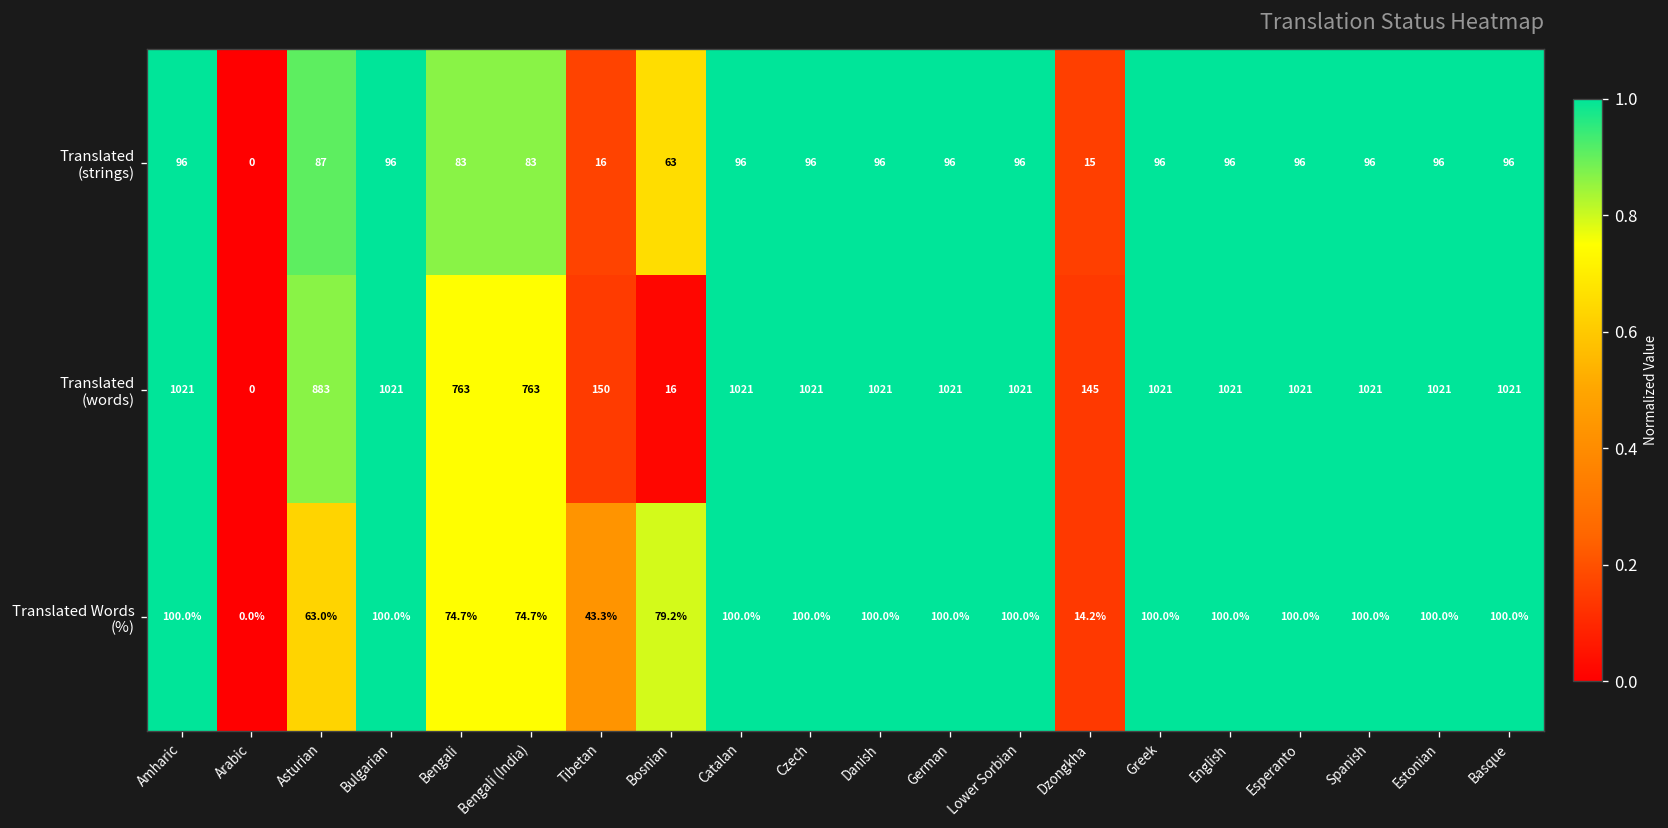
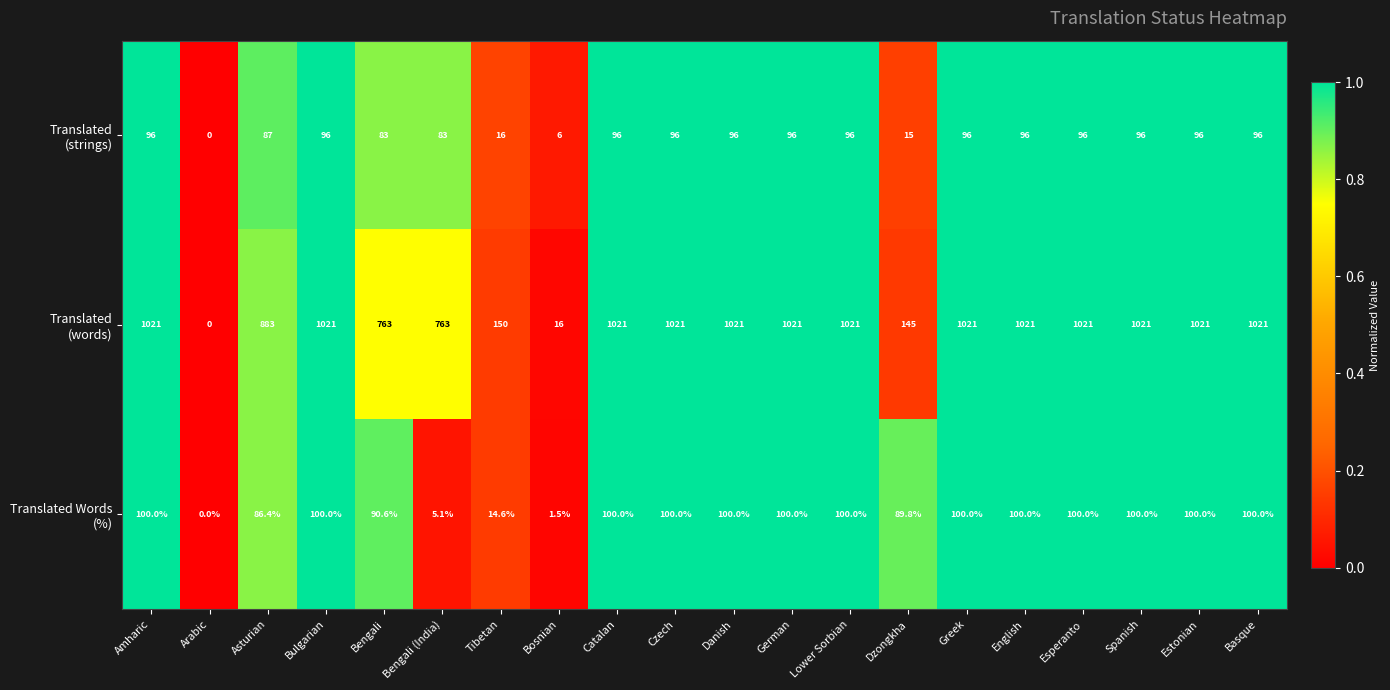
  {
    "Translated (strings)": {
      "Amharic": "96",
      "Arabic": "0",
      "Asturian": "87",
      "Bulgarian": "96",
      "Bengali": "83",
      "Bengali (India)": "83",
      "Tibetan": "16",
-     "Bosnian": "63",
+     "Bosnian": "6",
      "Catalan": "96",
      "Czech": "96",
      "Danish": "96",
      "German": "96",
      "Lower Sorbian": "96",
      "Dzongkha": "15",
      "Greek": "96",
      "English": "96",
      "Esperanto": "96",
      "Spanish": "96",
      "Estonian": "96",
      "Basque": "96"
    },
    "Translated (words)": {
      "Amharic": "1021",
      "Arabic": "0",
      "Asturian": "883",
      "Bulgarian": "1021",
      "Bengali": "763",
      "Bengali (India)": "763",
      "Tibetan": "150",
      "Bosnian": "16",
      "Catalan": "1021",
      "Czech": "1021",
      "Danish": "1021",
      "German": "1021",
      "Lower Sorbian": "1021",
      "Dzongkha": "145",
      "Greek": "1021",
      "English": "1021",
      "Esperanto": "1021",
      "Spanish": "1021",
      "Estonian": "1021",
      "Basque": "1021"
    },
    "Translated Words (%)": {
      "Amharic": "100.0%",
      "Arabic": "0.0%",
-     "Asturian": "63.0%",
+     "Asturian": "86.4%",
      "Bulgarian": "100.0%",
-     "Bengali": "74.7%",
-     "Bengali (India)": "74.7%",
-     "Tibetan": "43.3%",
-     "Bosnian": "79.2%",
+     "Bengali": "90.6%",
+     "Bengali (India)": "5.1%",
+     "Tibetan": "14.6%",
+     "Bosnian": "1.5%",
      "Catalan": "100.0%",
      "Czech": "100.0%",
      "Danish": "100.0%",
      "German": "100.0%",
      "Lower Sorbian": "100.0%",
-     "Dzongkha": "14.2%",
+     "Dzongkha": "89.8%",
      "Greek": "100.0%",
      "English": "100.0%",
      "Esperanto": "100.0%",
      "Spanish": "100.0%",
      "Estonian": "100.0%",
      "Basque": "100.0%"
    }
  }
